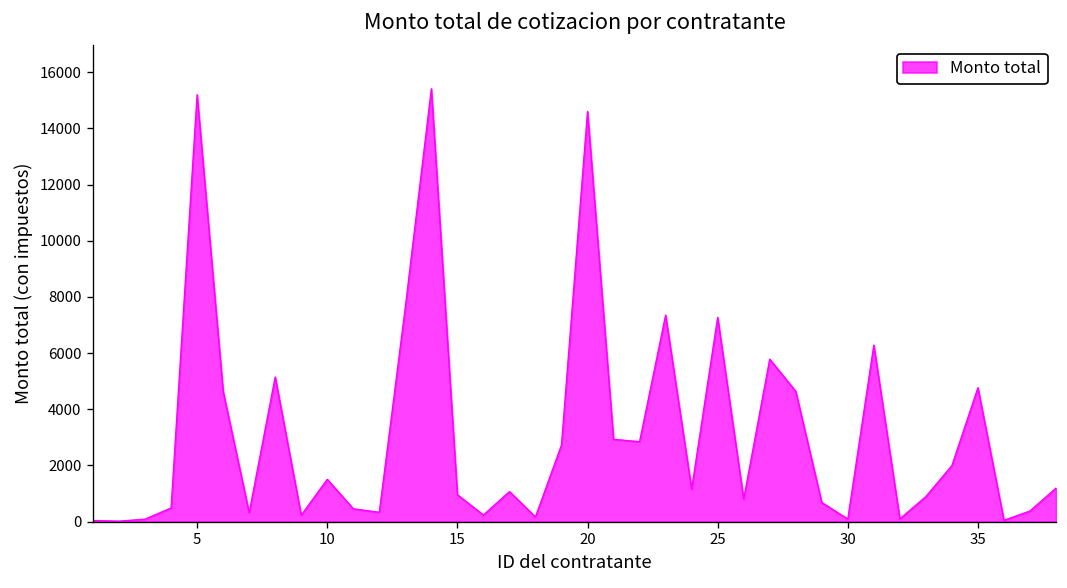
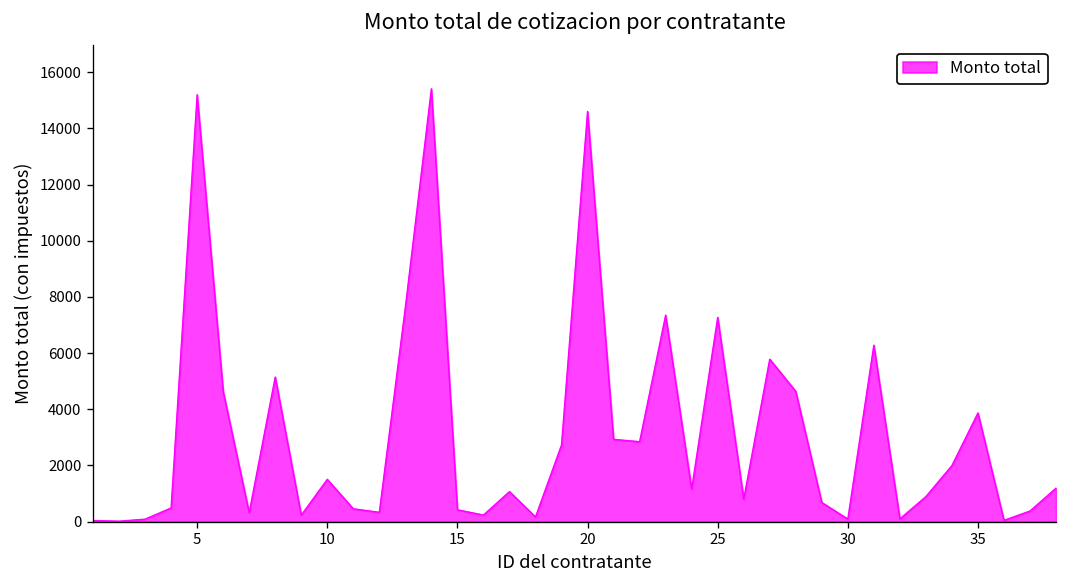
  {
    "5": 15200,
    "10": 1500,
-   "15": 1000,
+   "15": 400,
    "20": 14600,
    "25": 7300,
    "30": 100,
-   "35": 4800
+   "35": 3900
  }
